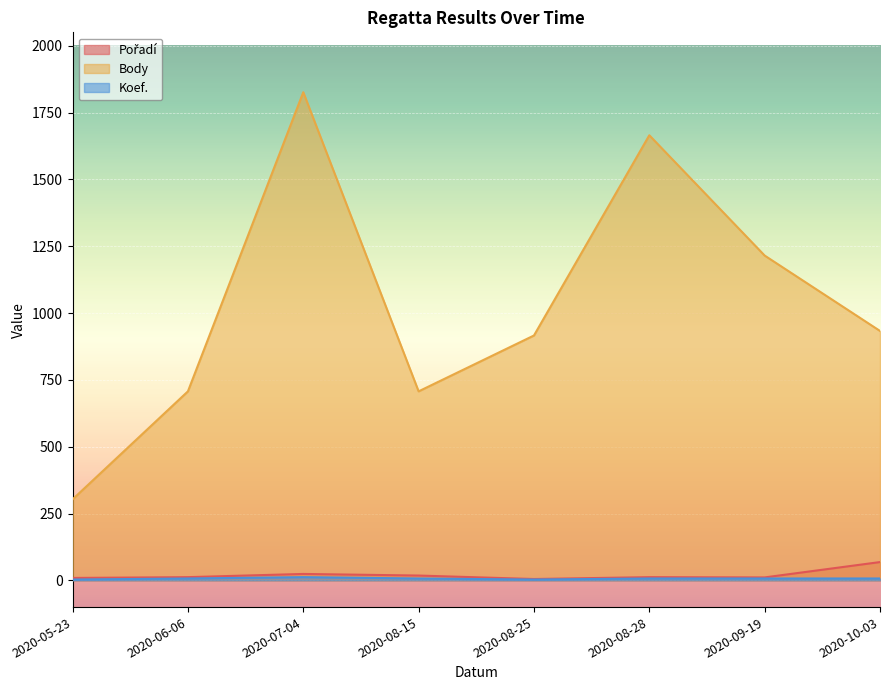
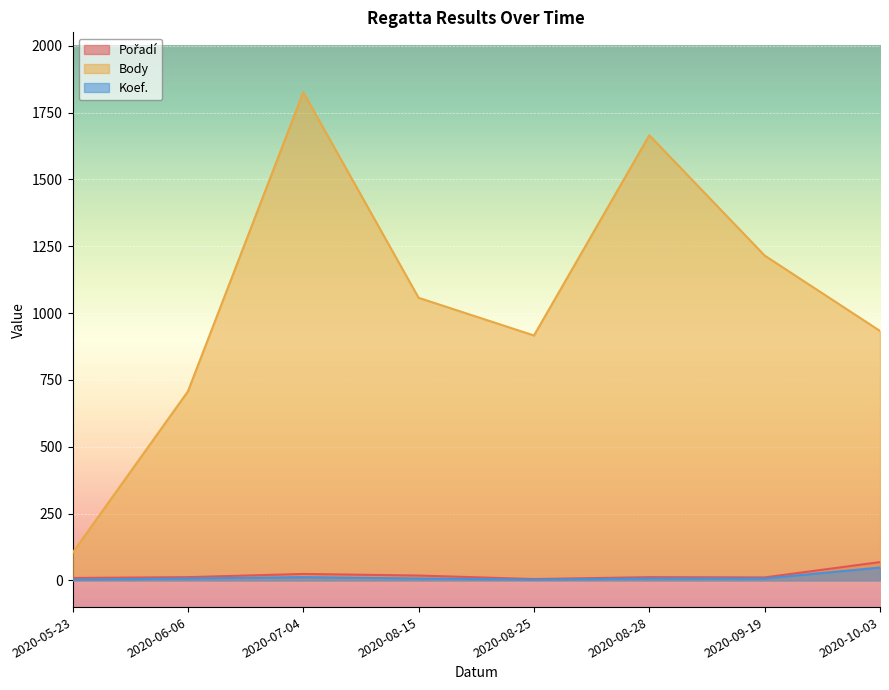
  {
    "Pořadí": {
      "2020-07-04": 20,
      "2020-08-15": 20,
      "2020-10-03": 70
    },
    "Body": {
-     "2020-05-23": 300,
+     "2020-05-23": 100,
      "2020-06-06": 710,
      "2020-07-04": 1830,
-     "2020-08-15": 710,
+     "2020-08-15": 1060,
      "2020-08-25": 920,
      "2020-08-28": 1670,
      "2020-09-19": 1220,
      "2020-10-03": 930
    },
    "Koef.": {
      "2020-07-04": 10,
      "2020-08-15": 10,
-     "2020-10-03": 10
+     "2020-10-03": 50
    }
  }
